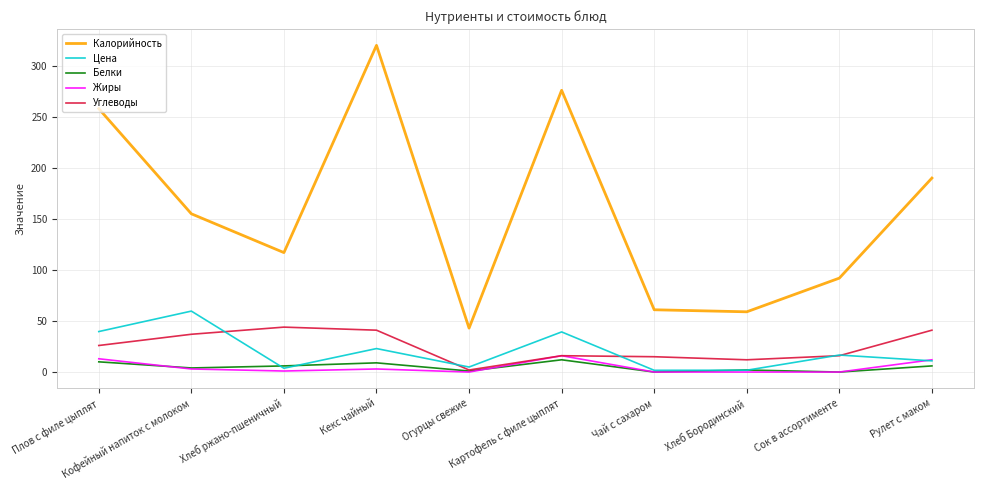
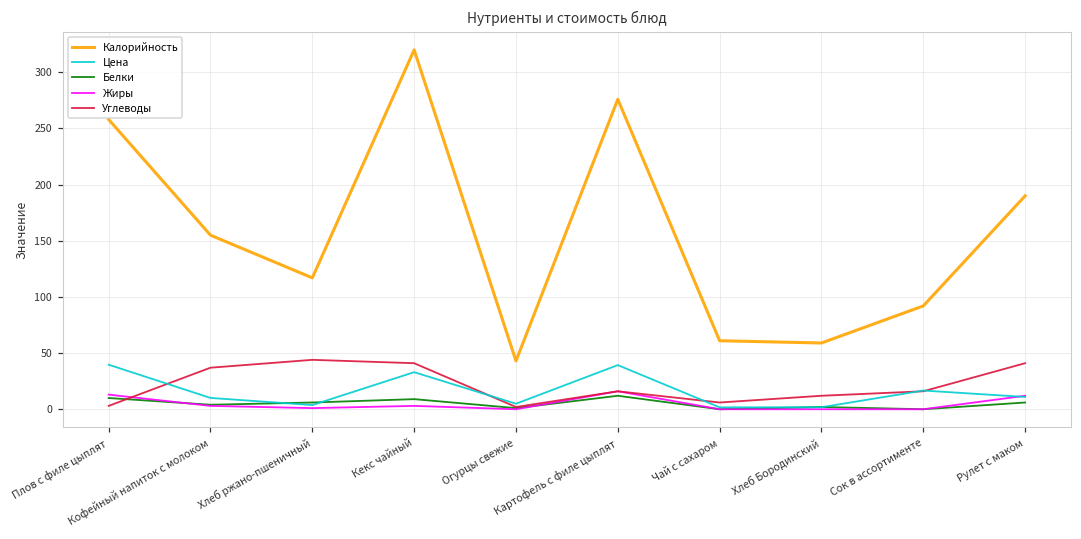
  {
    "Калорийность": {
      "Кофейный напиток с молоком": 155,
      "Хлеб ржано-пшеничный": 117,
      "Кекс чайный": 320,
      "Огурцы свежие": 43,
      "Картофель с филе цыплят": 276,
      "Чай с сахаром": 61,
      "Хлеб Бородинский": 59,
      "Сок в ассортименте": 92,
      "Рулет с маком": 190
    },
    "Цена": {
      "Плов с филе цыплят": 40,
-     "Кофейный напиток с молоком": 60,
-     "Кекс чайный": 23,
+     "Кофейный напиток с молоком": 10,
+     "Кекс чайный": 33,
      "Огурцы свежие": 5,
      "Картофель с филе цыплят": 39
    },
    "Белки": {
      "Плов с филе цыплят": 10,
      "Кекс чайный": 9,
      "Картофель с филе цыплят": 12,
      "Рулет с маком": 6
    },
    "Жиры": {
      "Плов с филе цыплят": 13,
      "Хлеб ржано-пшеничный": 1,
      "Кекс чайный": 3
    },
    "Углеводы": {
-     "Плов с филе цыплят": 26,
+     "Плов с филе цыплят": 3,
      "Кофейный напиток с молоком": 37,
      "Хлеб ржано-пшеничный": 44,
      "Кекс чайный": 41,
-     "Чай с сахаром": 15,
+     "Чай с сахаром": 6,
      "Хлеб Бородинский": 12,
      "Рулет с маком": 41
    }
  }
